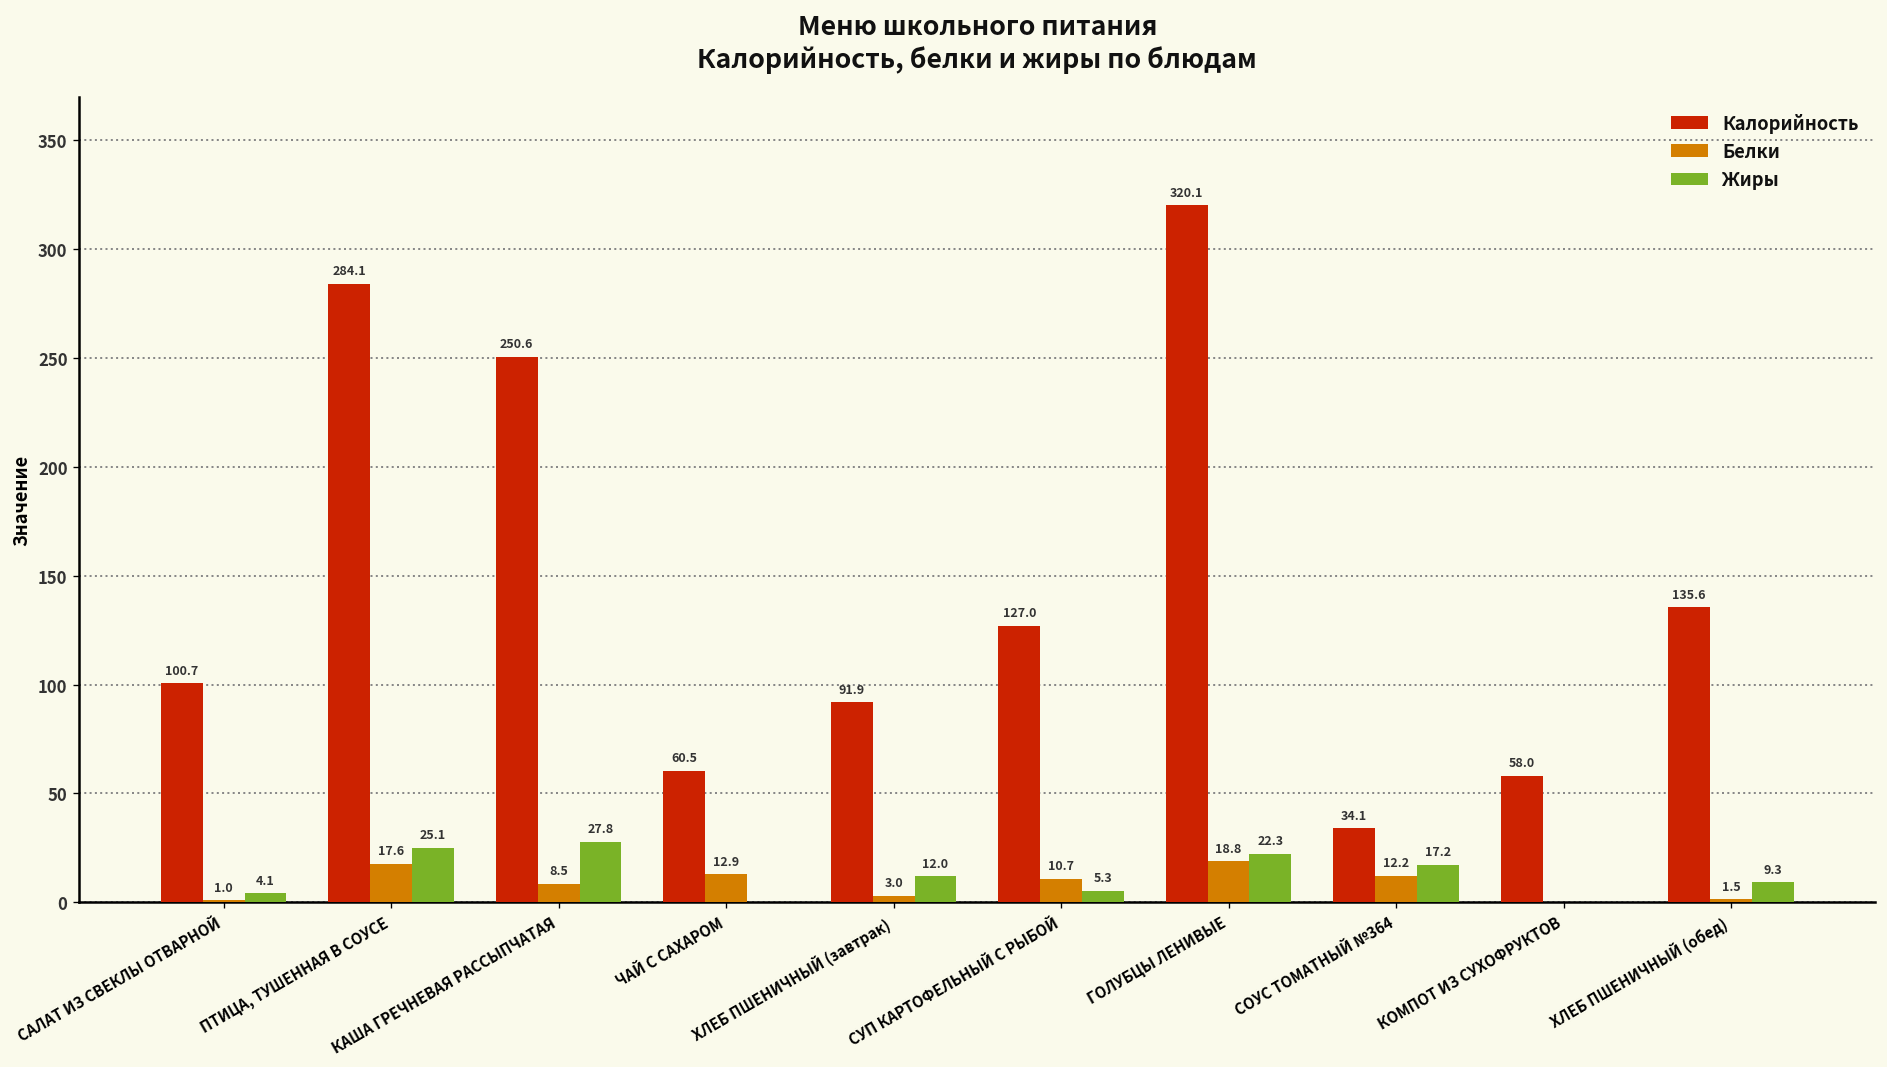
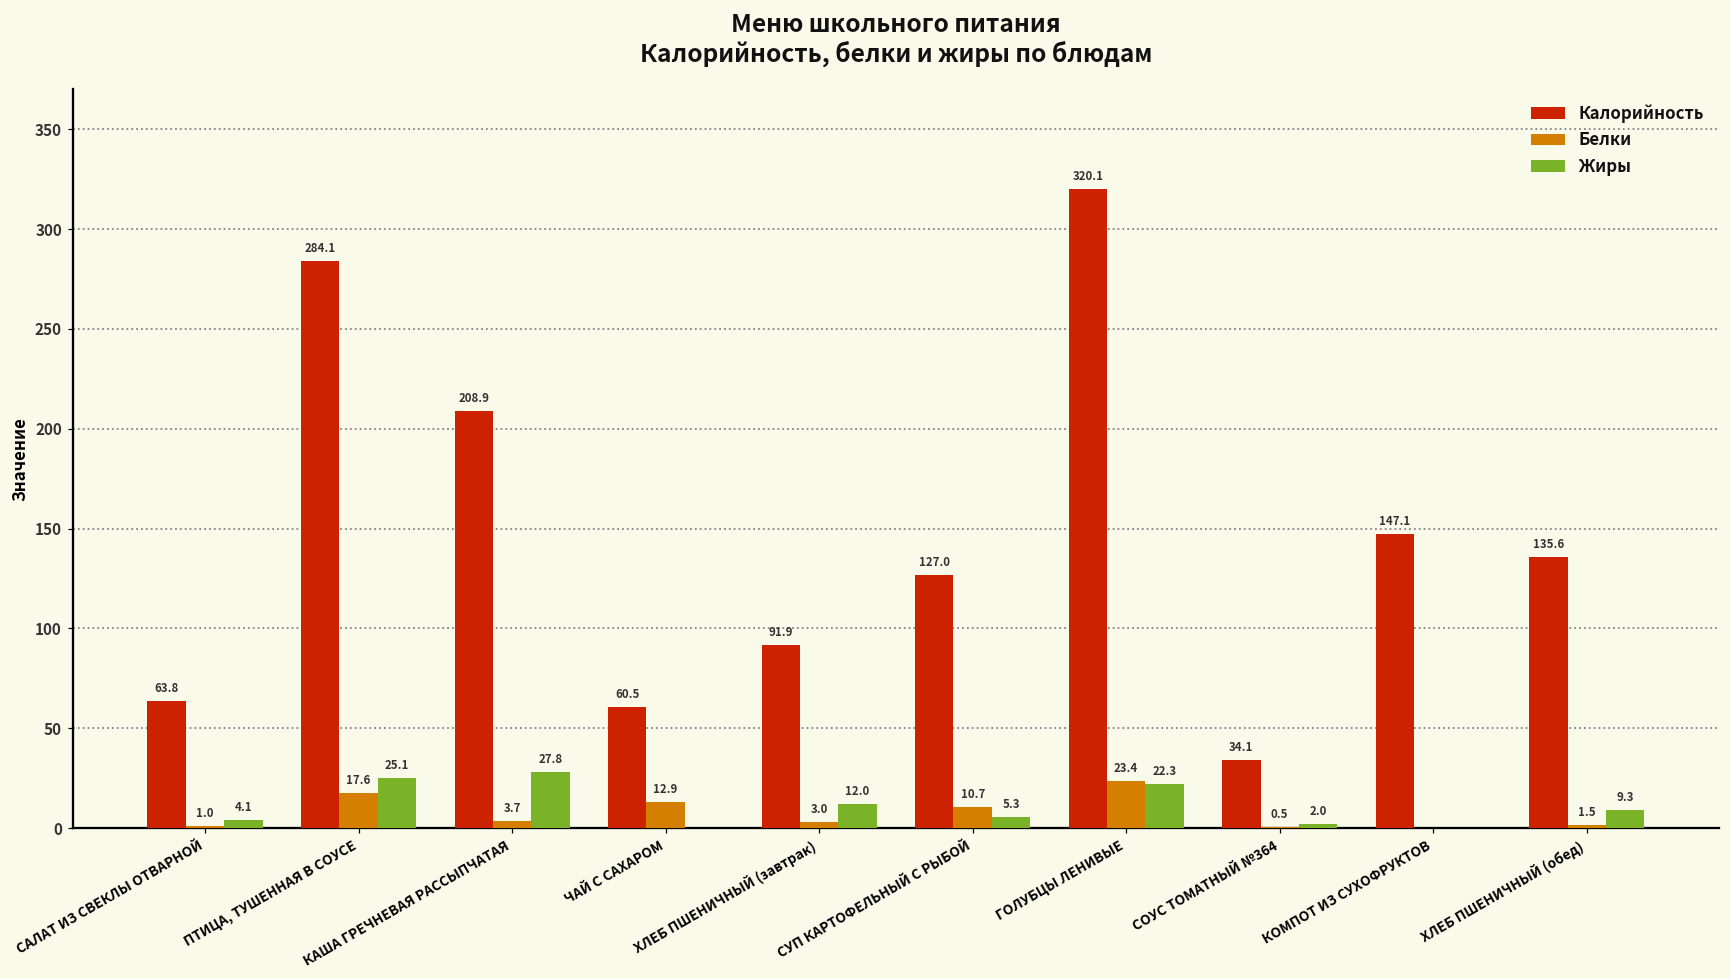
  {
    "Калорийность": {
-     "САЛАТ ИЗ СВЕКЛЫ ОТВАРНОЙ": 100.7,
+     "САЛАТ ИЗ СВЕКЛЫ ОТВАРНОЙ": 63.8,
      "ПТИЦА, ТУШЕННАЯ В СОУСЕ": 284.1,
-     "КАША ГРЕЧНЕВАЯ РАССЫПЧАТАЯ": 250.6,
+     "КАША ГРЕЧНЕВАЯ РАССЫПЧАТАЯ": 208.9,
      "ЧАЙ С САХАРОМ": 60.5,
      "ХЛЕБ ПШЕНИЧНЫЙ (завтрак)": 91.9,
      "СУП КАРТОФЕЛЬНЫЙ С РЫБОЙ": 127.0,
      "ГОЛУБЦЫ ЛЕНИВЫЕ": 320.1,
      "СОУС ТОМАТНЫЙ №364": 34.1,
-     "КОМПОТ ИЗ СУХОФРУКТОВ": 58.0,
+     "КОМПОТ ИЗ СУХОФРУКТОВ": 147.1,
      "ХЛЕБ ПШЕНИЧНЫЙ (обед)": 135.6
    },
    "Белки": {
      "САЛАТ ИЗ СВЕКЛЫ ОТВАРНОЙ": 1.0,
      "ПТИЦА, ТУШЕННАЯ В СОУСЕ": 17.6,
-     "КАША ГРЕЧНЕВАЯ РАССЫПЧАТАЯ": 8.5,
+     "КАША ГРЕЧНЕВАЯ РАССЫПЧАТАЯ": 3.7,
      "ЧАЙ С САХАРОМ": 12.9,
      "ХЛЕБ ПШЕНИЧНЫЙ (завтрак)": 3.0,
      "СУП КАРТОФЕЛЬНЫЙ С РЫБОЙ": 10.7,
-     "ГОЛУБЦЫ ЛЕНИВЫЕ": 18.8,
-     "СОУС ТОМАТНЫЙ №364": 12.2,
+     "ГОЛУБЦЫ ЛЕНИВЫЕ": 23.4,
+     "СОУС ТОМАТНЫЙ №364": 0.5,
      "ХЛЕБ ПШЕНИЧНЫЙ (обед)": 1.5
    },
    "Жиры": {
      "САЛАТ ИЗ СВЕКЛЫ ОТВАРНОЙ": 4.1,
      "ПТИЦА, ТУШЕННАЯ В СОУСЕ": 25.1,
      "КАША ГРЕЧНЕВАЯ РАССЫПЧАТАЯ": 27.8,
      "ХЛЕБ ПШЕНИЧНЫЙ (завтрак)": 12.0,
      "СУП КАРТОФЕЛЬНЫЙ С РЫБОЙ": 5.3,
      "ГОЛУБЦЫ ЛЕНИВЫЕ": 22.3,
-     "СОУС ТОМАТНЫЙ №364": 17.2,
+     "СОУС ТОМАТНЫЙ №364": 2.0,
      "ХЛЕБ ПШЕНИЧНЫЙ (обед)": 9.3
    }
  }
